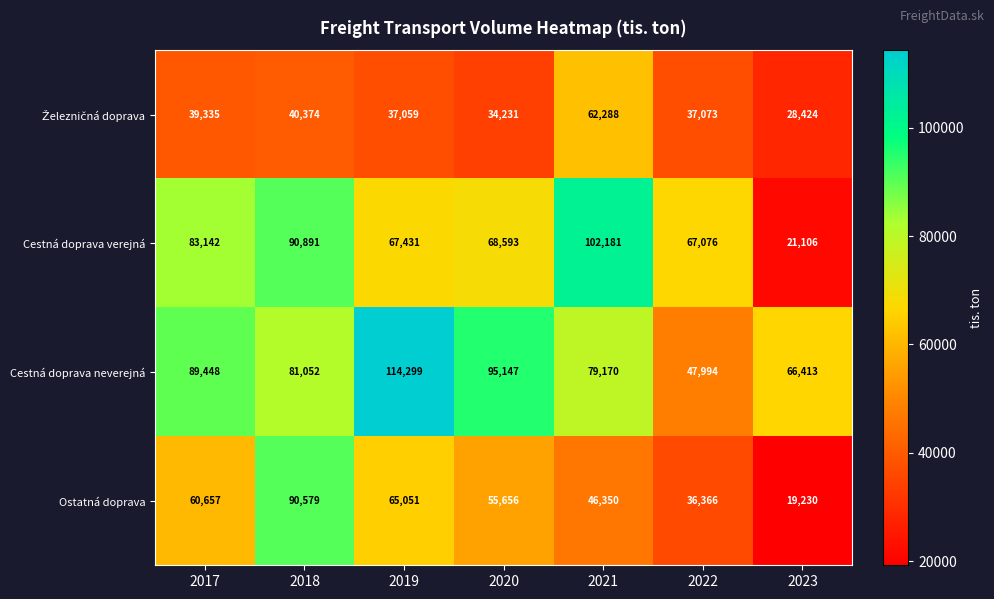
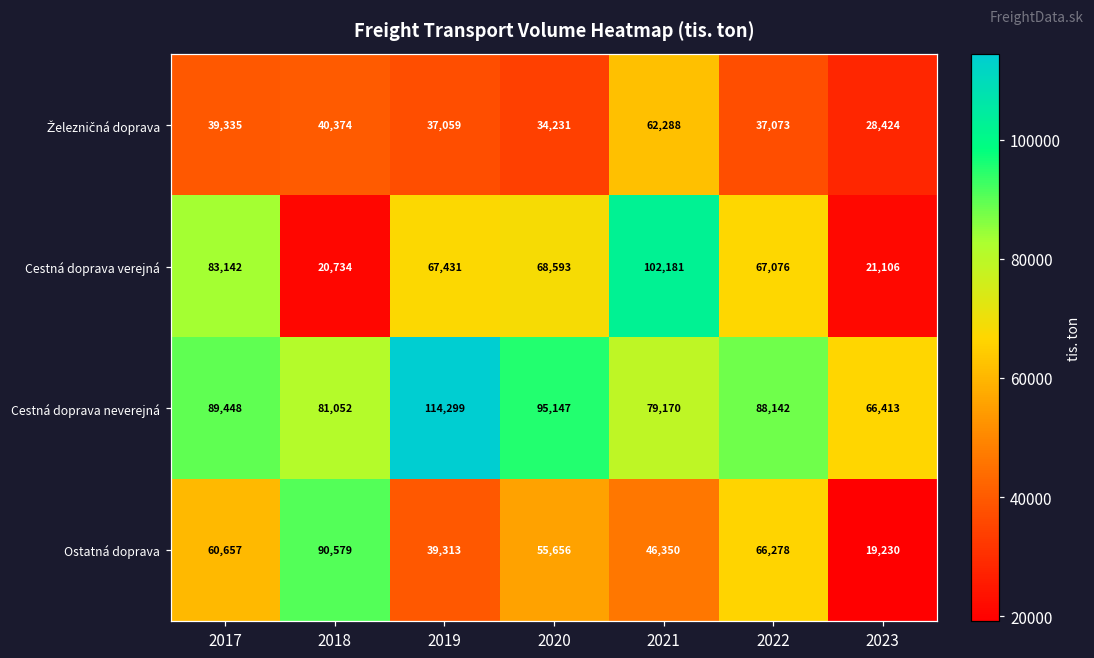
  {
    "Železničná doprava": {
      "2017": "39,335",
      "2018": "40,374",
      "2019": "37,059",
      "2020": "34,231",
      "2021": "62,288",
      "2022": "37,073",
      "2023": "28,424"
    },
    "Cestná doprava verejná": {
      "2017": "83,142",
-     "2018": "90,891",
+     "2018": "20,734",
      "2019": "67,431",
      "2020": "68,593",
      "2021": "102,181",
      "2022": "67,076",
      "2023": "21,106"
    },
    "Cestná doprava neverejná": {
      "2017": "89,448",
      "2018": "81,052",
      "2019": "114,299",
      "2020": "95,147",
      "2021": "79,170",
-     "2022": "47,994",
+     "2022": "88,142",
      "2023": "66,413"
    },
    "Ostatná doprava": {
      "2017": "60,657",
      "2018": "90,579",
-     "2019": "65,051",
+     "2019": "39,313",
      "2020": "55,656",
      "2021": "46,350",
-     "2022": "36,366",
+     "2022": "66,278",
      "2023": "19,230"
    }
  }
